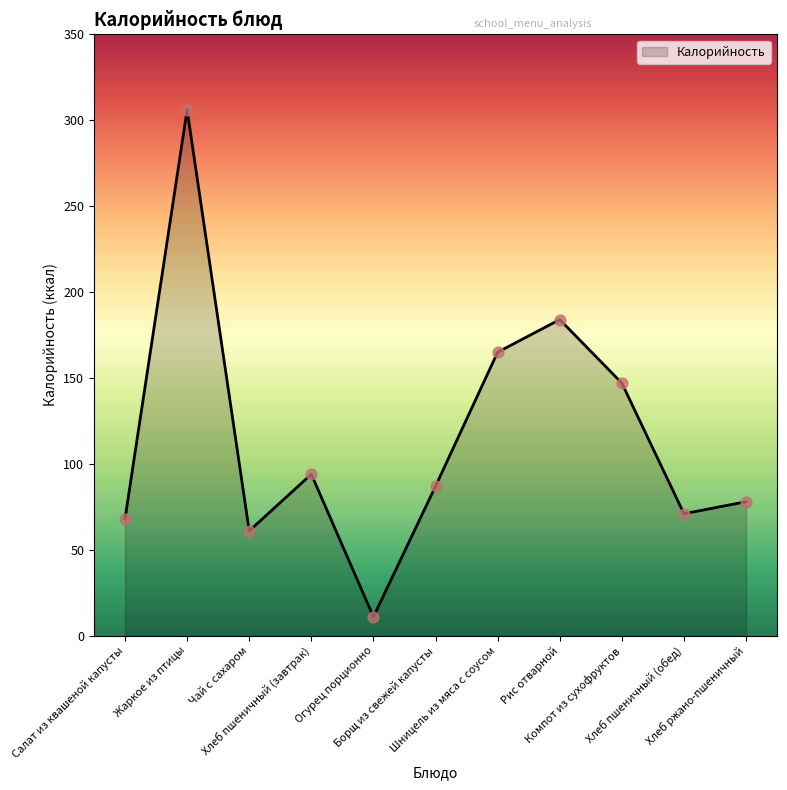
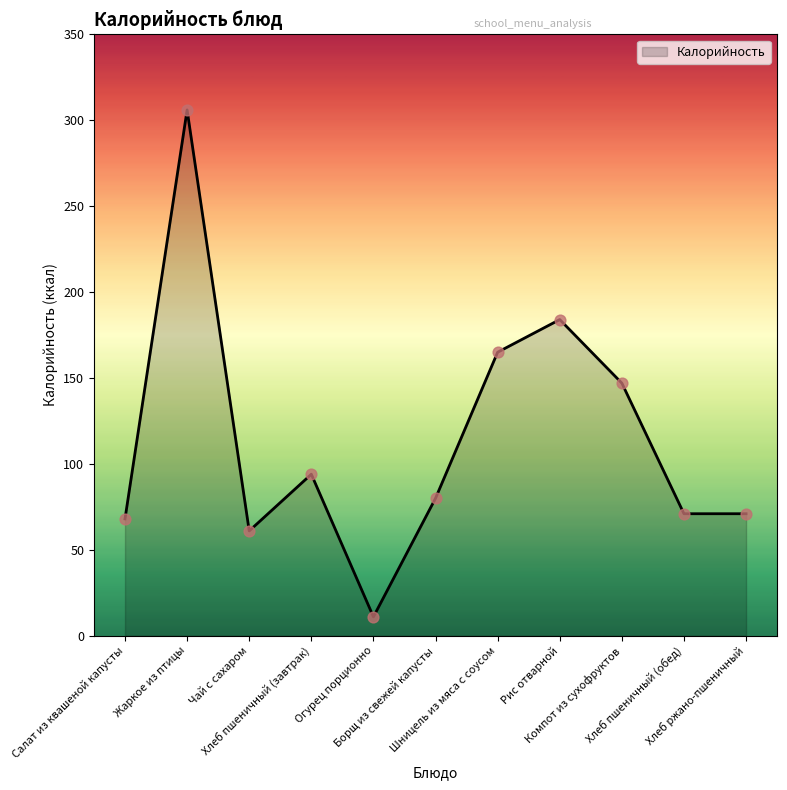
  {
    "Салат из квашеной капусты": 68,
    "Жаркое из птицы": 306,
    "Чай с сахаром": 61,
    "Хлеб пшеничный (завтрак)": 94,
    "Огурец порционно": 11,
-   "Борщ из свежей капусты": 87,
+   "Борщ из свежей капусты": 80,
    "Шницель из мяса с соусом": 165,
    "Рис отварной": 184,
    "Компот из сухофруктов": 147,
    "Хлеб пшеничный (обед)": 71,
-   "Хлеб ржано-пшеничный": 78
+   "Хлеб ржано-пшеничный": 71
  }
